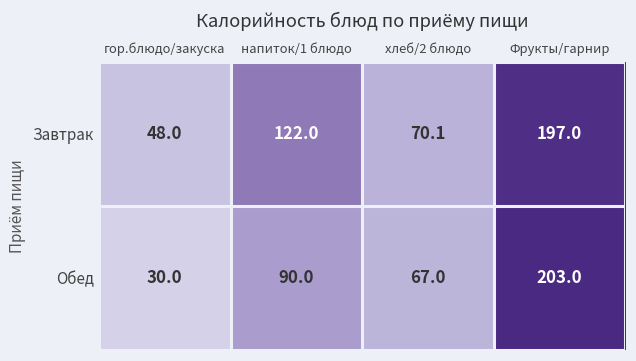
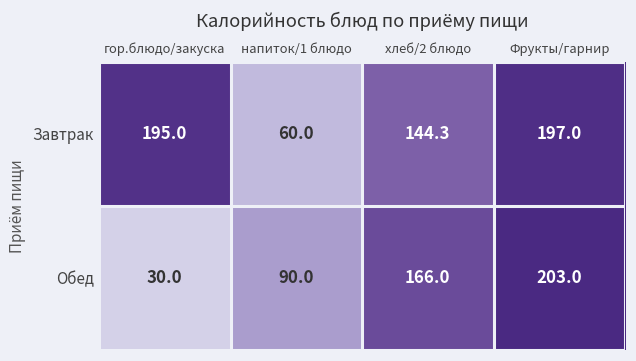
  {
    "Завтрак": {
-     "гор.блюдо/закуска": 48.0,
-     "напиток/1 блюдо": 122.0,
-     "хлеб/2 блюдо": 70.1,
+     "гор.блюдо/закуска": 195.0,
+     "напиток/1 блюдо": 60.0,
+     "хлеб/2 блюдо": 144.3,
      "Фрукты/гарнир": 197.0
    },
    "Обед": {
      "гор.блюдо/закуска": 30.0,
      "напиток/1 блюдо": 90.0,
-     "хлеб/2 блюдо": 67.0,
+     "хлеб/2 блюдо": 166.0,
      "Фрукты/гарнир": 203.0
    }
  }
